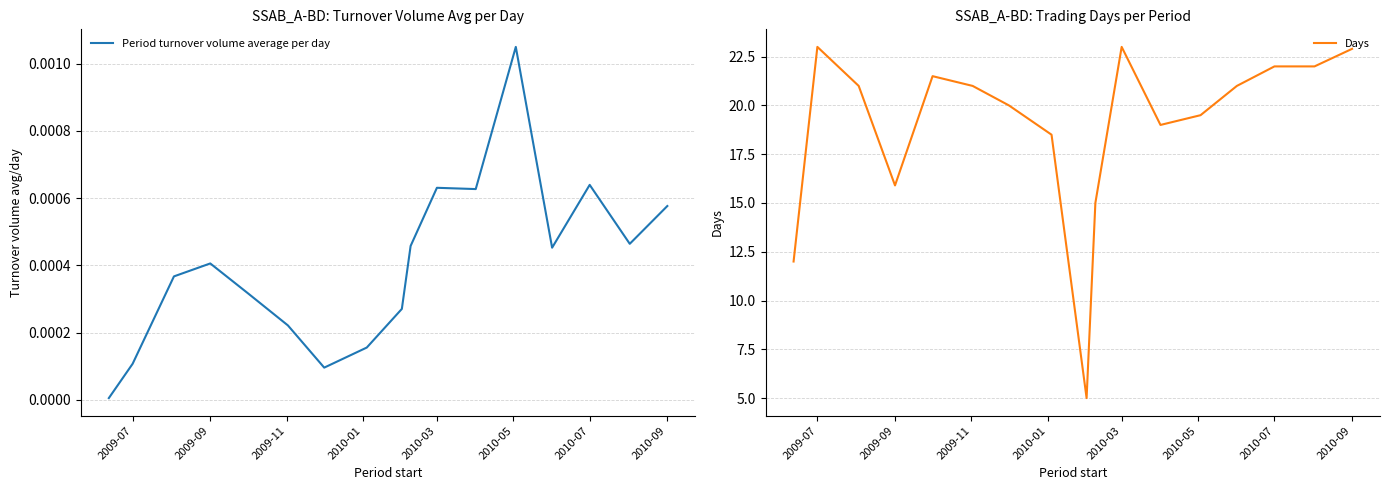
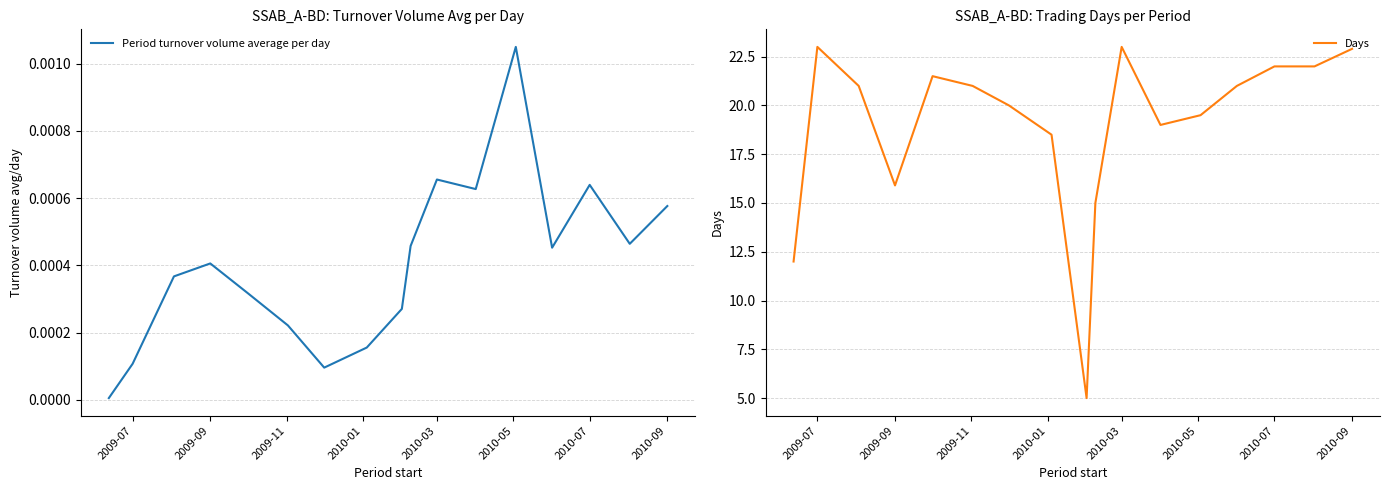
  {
    "SSAB_A-BD: Turnover Volume Avg per Day": {
      "2009-07": 0.00011,
      "2009-09": 0.00041,
-     "2010-03": 0.00063,
+     "2010-03": 0.00066,
      "2010-07": 0.00064,
      "2010-09": 0.00058
    },
    "SSAB_A-BD: Trading Days per Period": {
      "2009-07": 23.0,
      "2009-09": 15.9,
      "2010-03": 23.0,
      "2010-07": 22.0,
      "2010-09": 22.9
    }
  }
